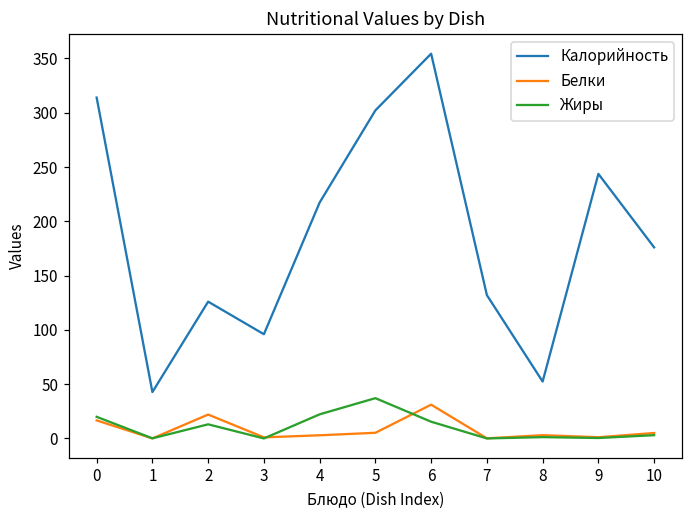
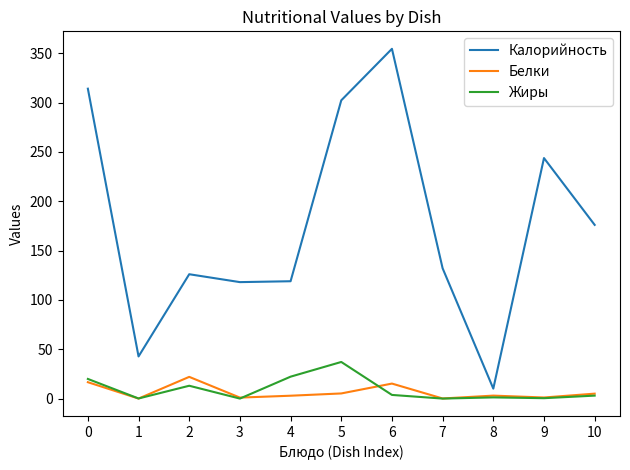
  {
    "Калорийность": {
      "0": 310,
      "1": 40,
      "2": 130,
-     "3": 100,
-     "4": 220,
+     "3": 120,
+     "4": 120,
      "5": 300,
      "6": 350,
      "7": 130,
-     "8": 50,
+     "8": 10,
      "9": 240,
      "10": 180
    },
    "Белки": {
      "0": 20,
      "2": 20,
      "4": 0,
      "5": 10,
-     "6": 30
+     "6": 20
    },
    "Жиры": {
      "0": 20,
      "2": 10,
      "4": 20,
      "5": 40,
-     "6": 20
+     "6": 0
    }
  }
